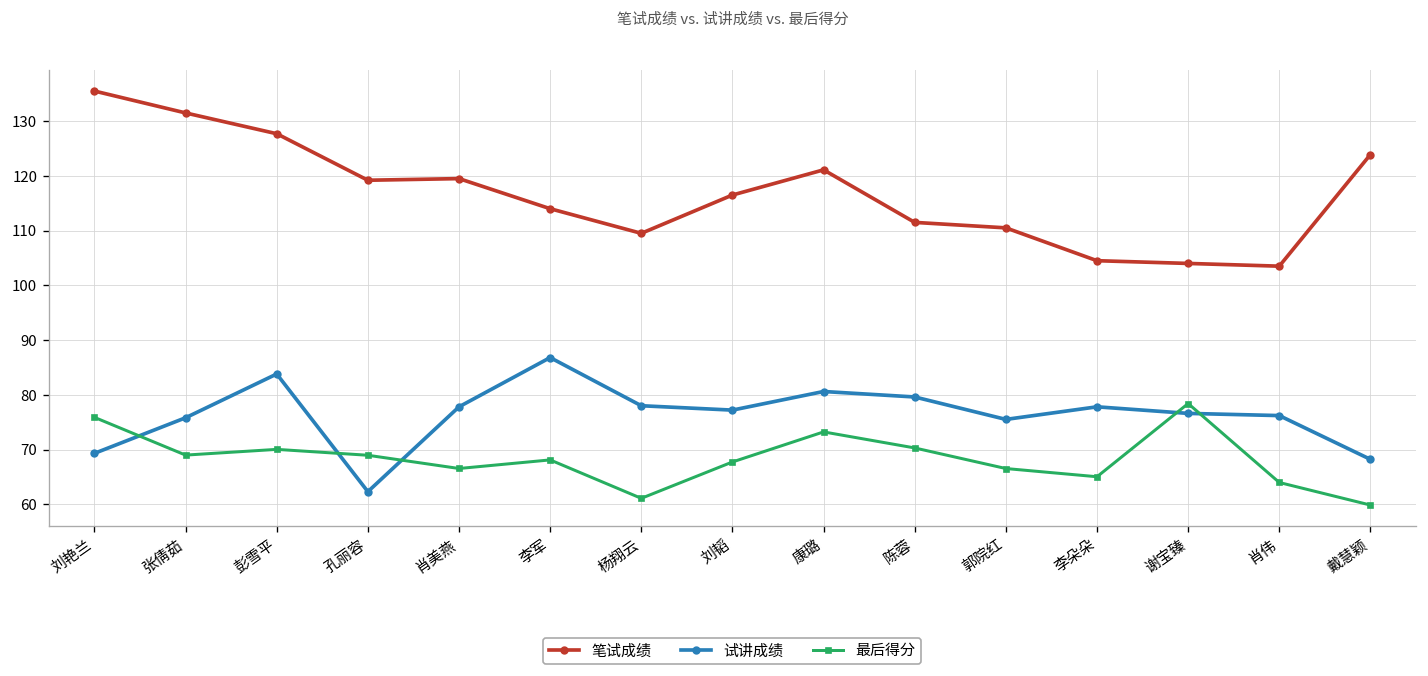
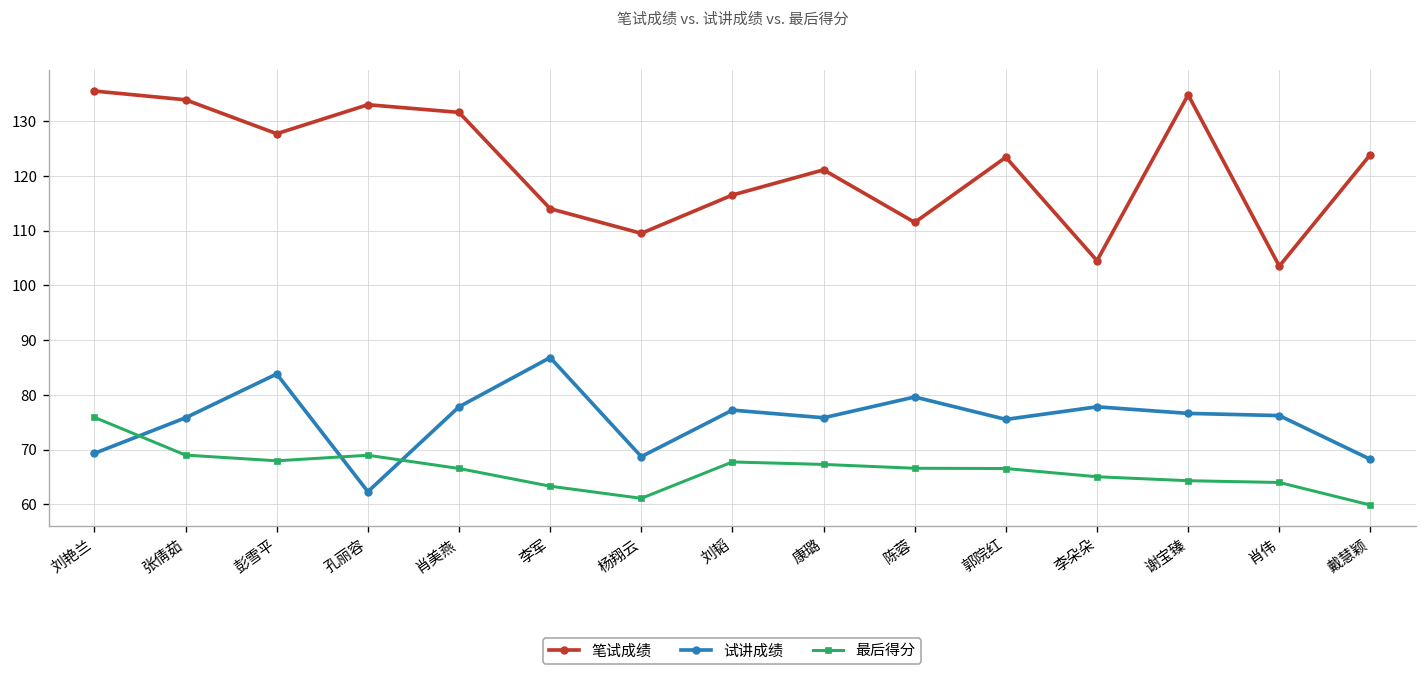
  {
    "笔试成绩": {
      "刘艳兰": 136,
-     "张倩茹": 132,
+     "张倩茹": 134,
      "彭雪平": 128,
-     "孔丽容": 119,
-     "肖美燕": 120,
+     "孔丽容": 133,
+     "肖美燕": 132,
      "李军": 114,
      "杨翔云": 110,
      "刘韬": 117,
      "康璐": 121,
      "陈蓉": 112,
-     "郭院红": 111,
+     "郭院红": 123,
      "李朵朵": 105,
-     "谢宝臻": 104,
+     "谢宝臻": 135,
      "肖伟": 104,
      "戴慧颖": 124
    },
    "试讲成绩": {
      "刘艳兰": 69,
      "张倩茹": 76,
      "彭雪平": 84,
      "孔丽容": 62,
      "肖美燕": 78,
      "李军": 87,
-     "杨翔云": 78,
+     "杨翔云": 69,
      "刘韬": 77,
-     "康璐": 81,
+     "康璐": 76,
      "陈蓉": 80,
      "郭院红": 76,
      "李朵朵": 78,
      "谢宝臻": 77,
      "肖伟": 76,
      "戴慧颖": 68
    },
    "最后得分": {
      "刘艳兰": 76,
      "张倩茹": 69,
-     "彭雪平": 70,
+     "彭雪平": 68,
      "孔丽容": 69,
      "肖美燕": 67,
-     "李军": 68,
+     "李军": 63,
      "杨翔云": 61,
      "刘韬": 68,
-     "康璐": 73,
-     "陈蓉": 70,
+     "康璐": 67,
+     "陈蓉": 67,
      "郭院红": 67,
      "李朵朵": 65,
-     "谢宝臻": 78,
+     "谢宝臻": 64,
      "肖伟": 64,
      "戴慧颖": 60
    }
  }
